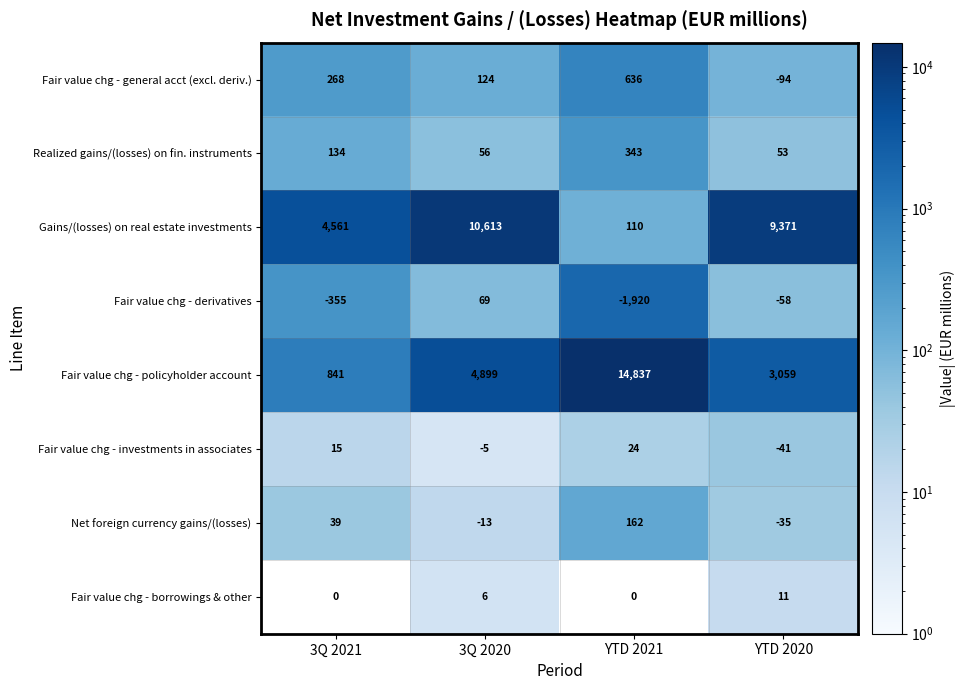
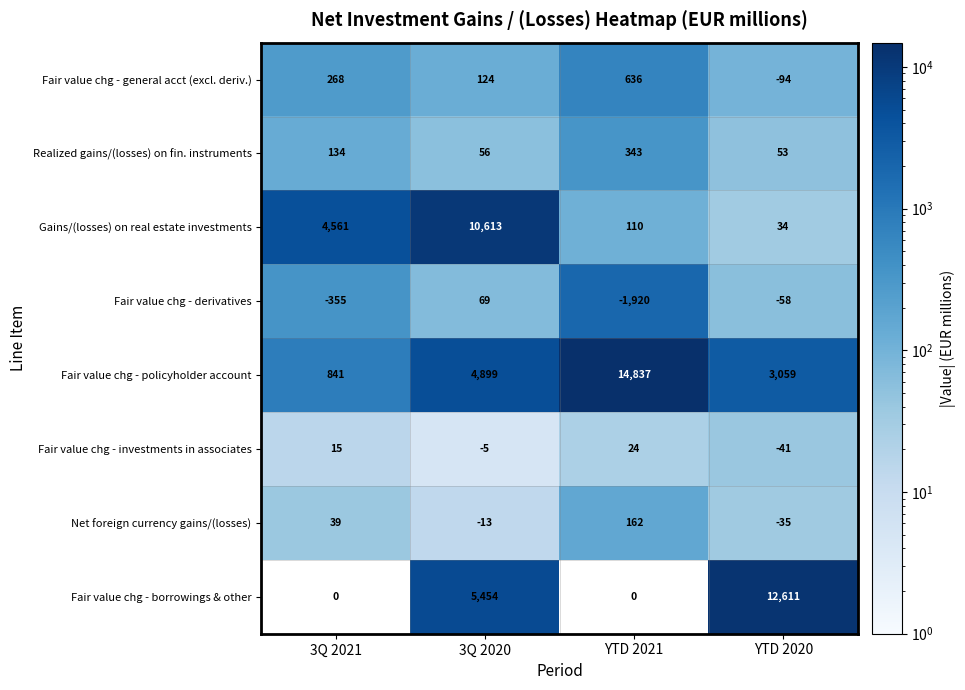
  {
    "Fair value chg - general acct (excl. deriv.)": {
      "3Q 2021": "268",
      "3Q 2020": "124",
      "YTD 2021": "636",
      "YTD 2020": "-94"
    },
    "Realized gains/(losses) on fin. instruments": {
      "3Q 2021": "134",
      "3Q 2020": "56",
      "YTD 2021": "343",
      "YTD 2020": "53"
    },
    "Gains/(losses) on real estate investments": {
      "3Q 2021": "4,561",
      "3Q 2020": "10,613",
      "YTD 2021": "110",
-     "YTD 2020": "9,371"
+     "YTD 2020": "34"
    },
    "Fair value chg - derivatives": {
      "3Q 2021": "-355",
      "3Q 2020": "69",
      "YTD 2021": "-1,920",
      "YTD 2020": "-58"
    },
    "Fair value chg - policyholder account": {
      "3Q 2021": "841",
      "3Q 2020": "4,899",
      "YTD 2021": "14,837",
      "YTD 2020": "3,059"
    },
    "Fair value chg - investments in associates": {
      "3Q 2021": "15",
      "3Q 2020": "-5",
      "YTD 2021": "24",
      "YTD 2020": "-41"
    },
    "Net foreign currency gains/(losses)": {
      "3Q 2021": "39",
      "3Q 2020": "-13",
      "YTD 2021": "162",
      "YTD 2020": "-35"
    },
    "Fair value chg - borrowings & other": {
      "3Q 2021": "0",
-     "3Q 2020": "6",
+     "3Q 2020": "5,454",
      "YTD 2021": "0",
-     "YTD 2020": "11"
+     "YTD 2020": "12,611"
    }
  }
